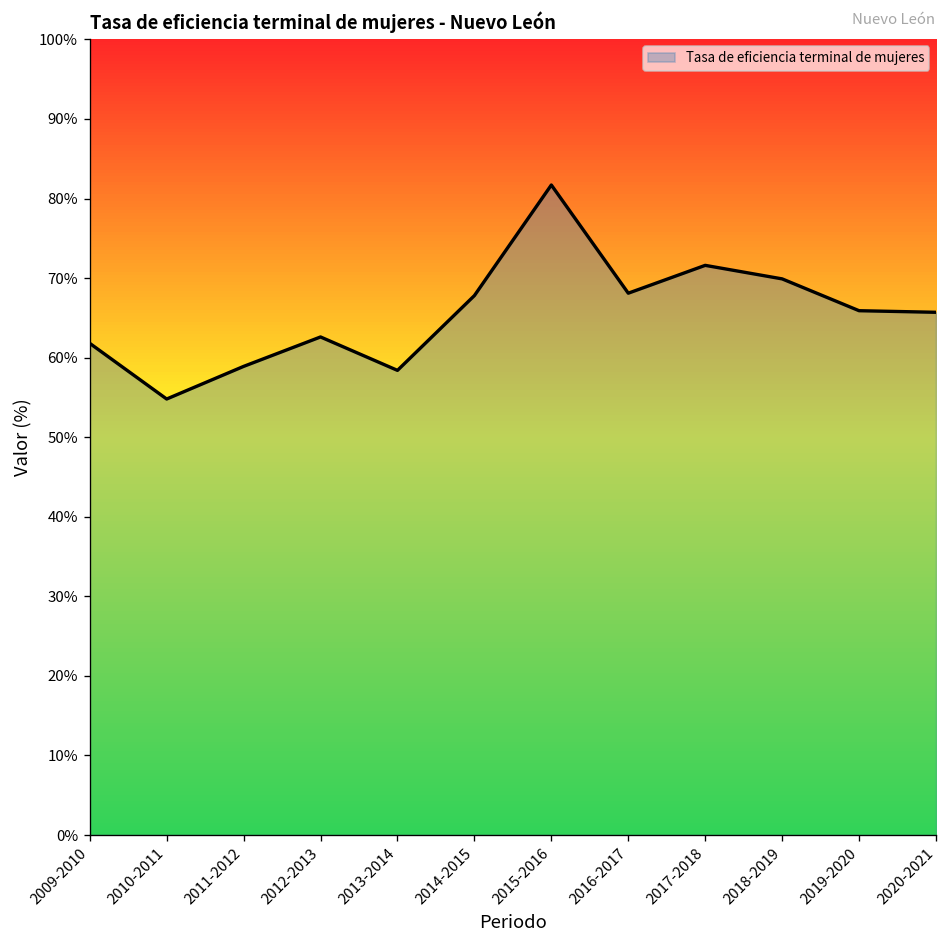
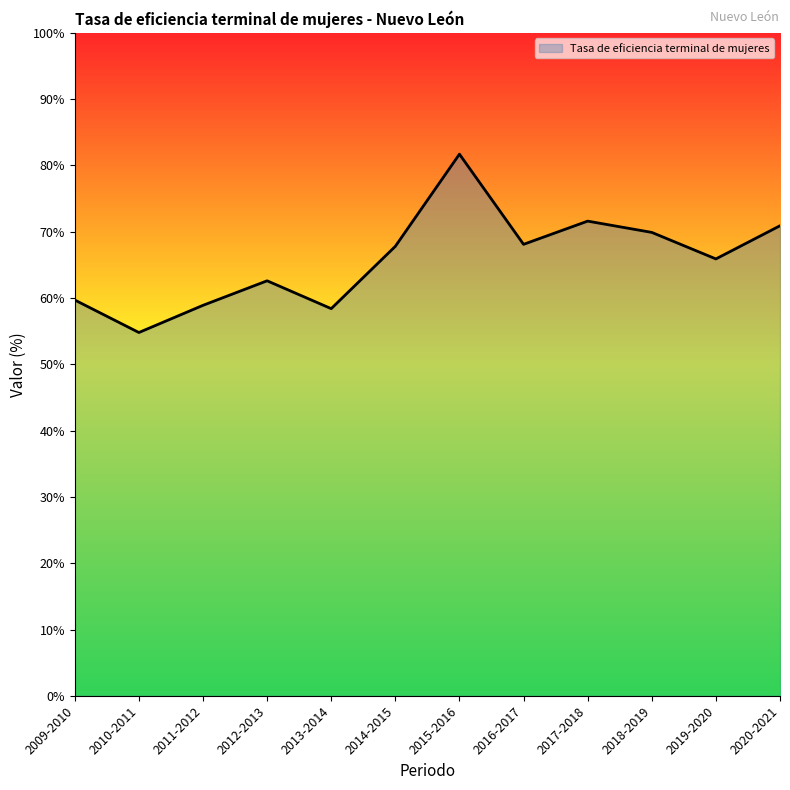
  {
-   "2009-2010": "62%",
+   "2009-2010": "60%",
    "2010-2011": "55%",
    "2011-2012": "59%",
    "2012-2013": "63%",
    "2013-2014": "58%",
    "2014-2015": "68%",
    "2015-2016": "82%",
    "2016-2017": "68%",
    "2017-2018": "72%",
    "2018-2019": "70%",
    "2019-2020": "66%",
-   "2020-2021": "66%"
+   "2020-2021": "71%"
  }
